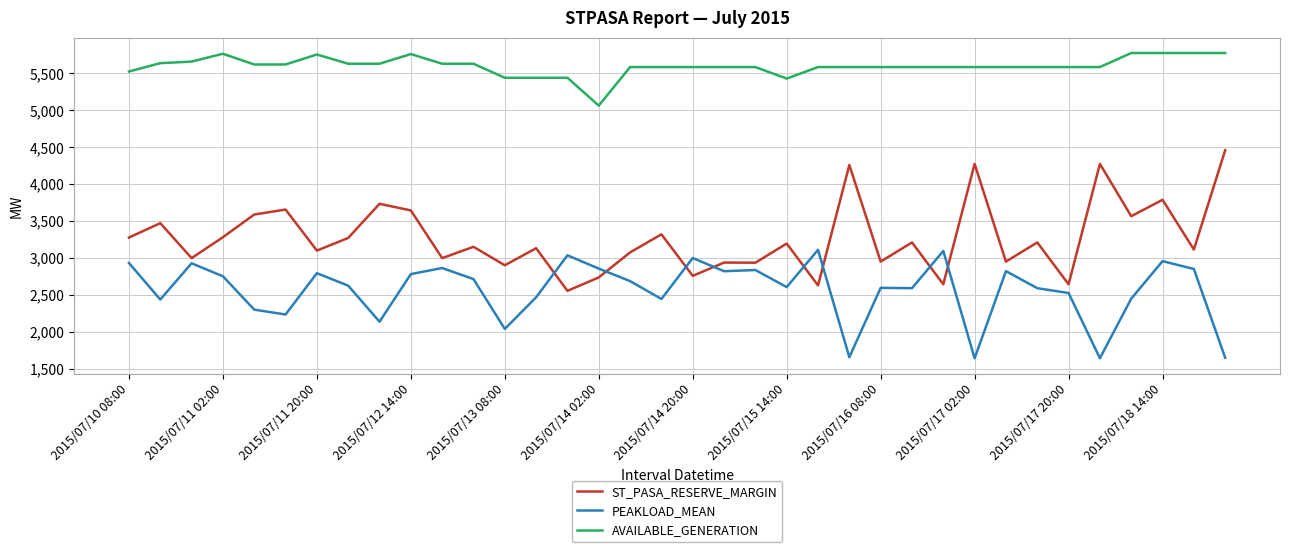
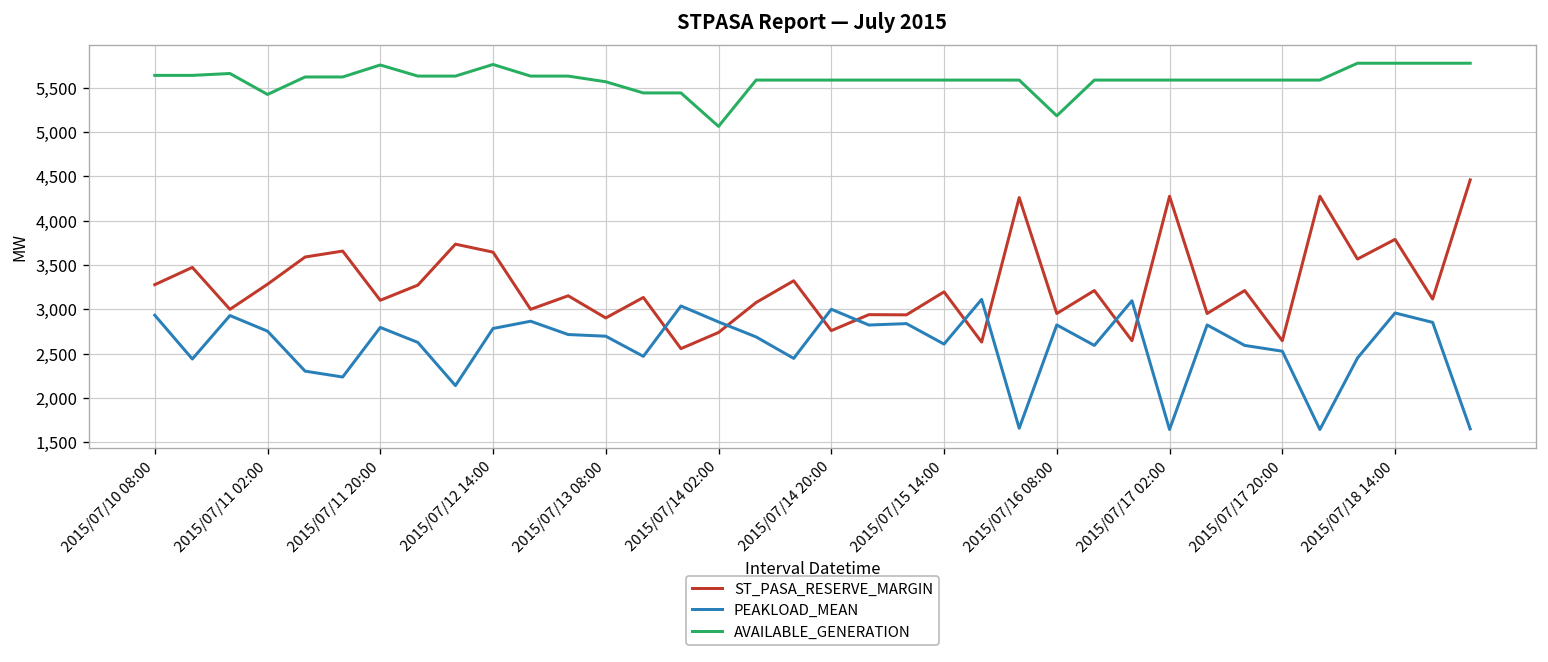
  {
    "ST_PASA_RESERVE_MARGIN": {
      "2015/07/10 08:00": "3,300",
      "2015/07/11 02:00": "3,300",
      "2015/07/11 20:00": "3,100",
      "2015/07/12 14:00": "3,600",
      "2015/07/13 08:00": "2,900",
      "2015/07/14 02:00": "2,700",
      "2015/07/14 20:00": "2,800",
      "2015/07/15 14:00": "3,200",
      "2015/07/16 08:00": "3,000",
      "2015/07/17 02:00": "4,300",
      "2015/07/17 20:00": "2,600",
      "2015/07/18 14:00": "3,800"
    },
    "PEAKLOAD_MEAN": {
      "2015/07/10 08:00": "2,900",
      "2015/07/11 02:00": "2,800",
      "2015/07/11 20:00": "2,800",
      "2015/07/12 14:00": "2,800",
-     "2015/07/13 08:00": "2,000",
+     "2015/07/13 08:00": "2,700",
      "2015/07/14 02:00": "2,900",
      "2015/07/14 20:00": "3,000",
      "2015/07/15 14:00": "2,600",
-     "2015/07/16 08:00": "2,600",
+     "2015/07/16 08:00": "2,800",
      "2015/07/17 02:00": "1,600",
      "2015/07/17 20:00": "2,500",
      "2015/07/18 14:00": "3,000"
    },
    "AVAILABLE_GENERATION": {
-     "2015/07/10 08:00": "5,500",
-     "2015/07/11 02:00": "5,800",
+     "2015/07/10 08:00": "5,600",
+     "2015/07/11 02:00": "5,400",
      "2015/07/11 20:00": "5,800",
      "2015/07/12 14:00": "5,800",
-     "2015/07/13 08:00": "5,400",
+     "2015/07/13 08:00": "5,600",
      "2015/07/14 02:00": "5,100",
      "2015/07/14 20:00": "5,600",
-     "2015/07/15 14:00": "5,400",
-     "2015/07/16 08:00": "5,600",
+     "2015/07/15 14:00": "5,600",
+     "2015/07/16 08:00": "5,200",
      "2015/07/17 02:00": "5,600",
      "2015/07/17 20:00": "5,600",
      "2015/07/18 14:00": "5,800"
    }
  }
